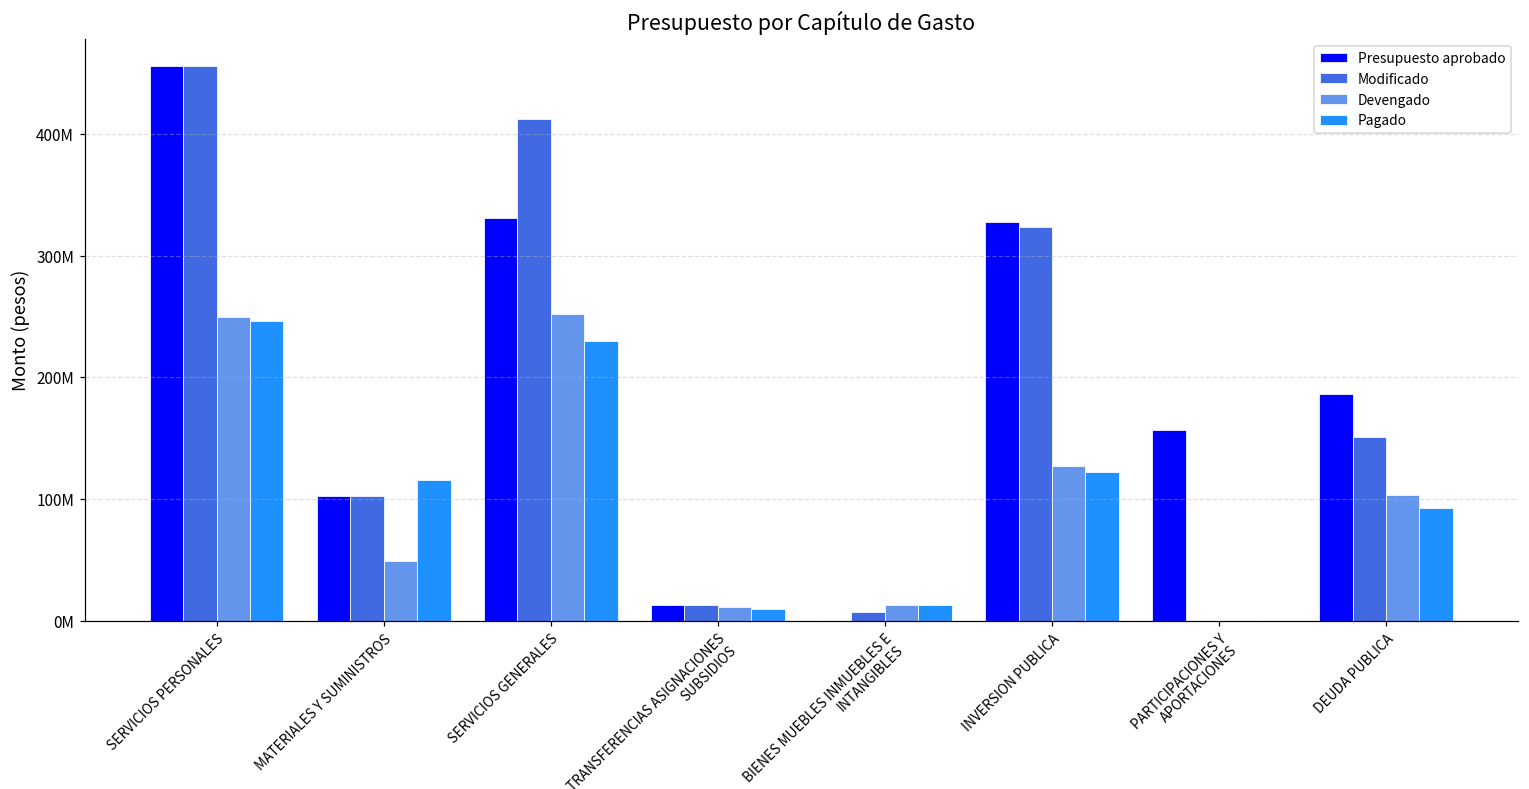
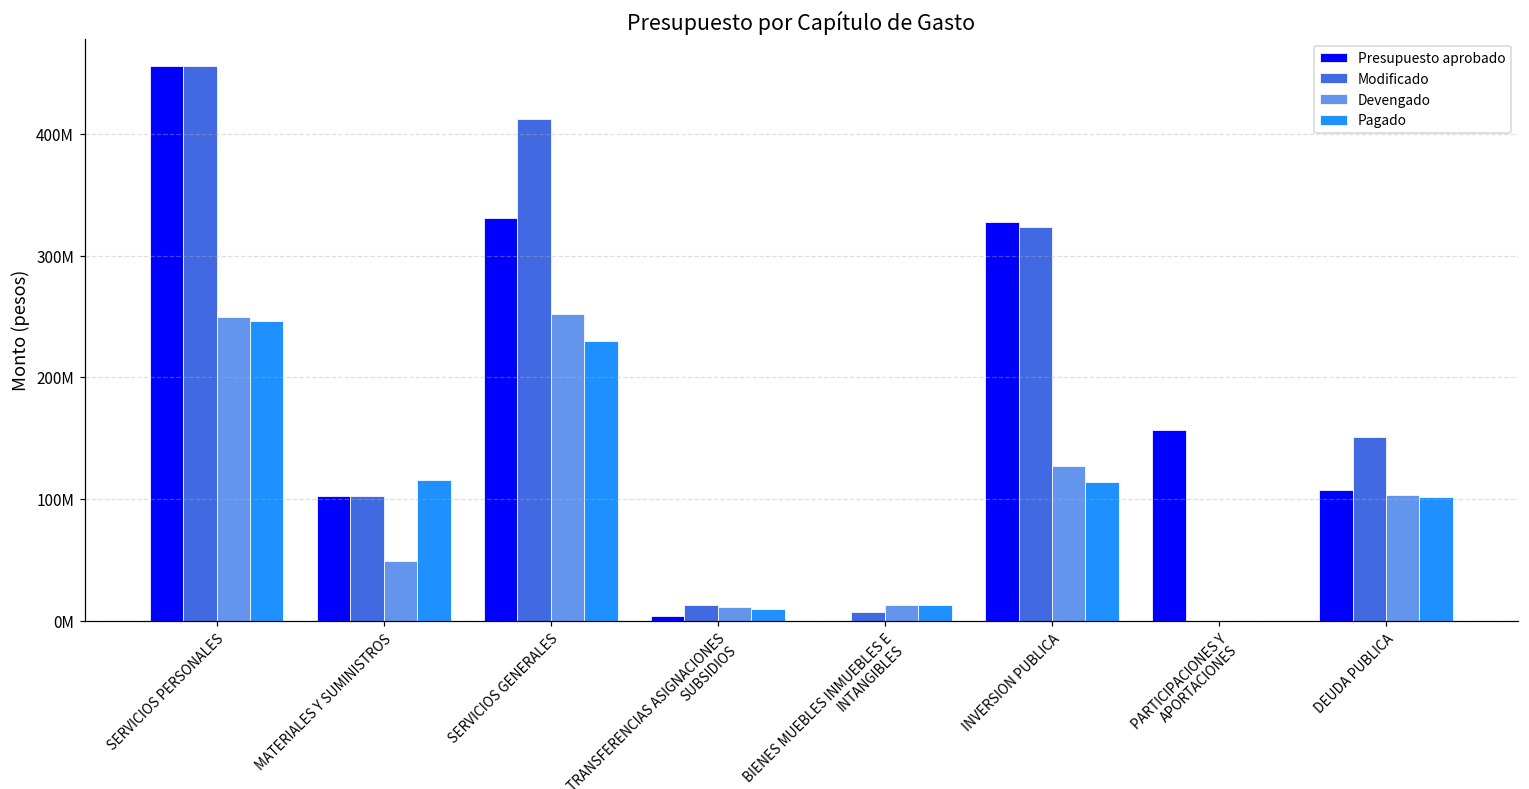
  {
    "Presupuesto aprobado": {
      "SERVICIOS PERSONALES": 455000000,
      "MATERIALES Y SUMINISTROS": 102000000,
      "SERVICIOS GENERALES": 331000000,
-     "TRANSFERENCIAS ASIGNACIONES SUBSIDIOS": 13000000,
+     "TRANSFERENCIAS ASIGNACIONES SUBSIDIOS": 4000000,
      "BIENES MUEBLES INMUEBLES E INTANGIBLES": 0,
      "INVERSION PUBLICA": 328000000,
      "PARTICIPACIONES Y APORTACIONES": 156000000,
-     "DEUDA PUBLICA": 186000000
+     "DEUDA PUBLICA": 108000000
    },
    "Pagado": {
      "SERVICIOS PERSONALES": 246000000,
      "MATERIALES Y SUMINISTROS": 115000000,
      "SERVICIOS GENERALES": 229000000,
      "TRANSFERENCIAS ASIGNACIONES SUBSIDIOS": 9000000,
      "BIENES MUEBLES INMUEBLES E INTANGIBLES": 13000000,
-     "INVERSION PUBLICA": 122000000,
+     "INVERSION PUBLICA": 114000000,
      "PARTICIPACIONES Y APORTACIONES": 0,
-     "DEUDA PUBLICA": 92000000
+     "DEUDA PUBLICA": 101000000
    }
  }
